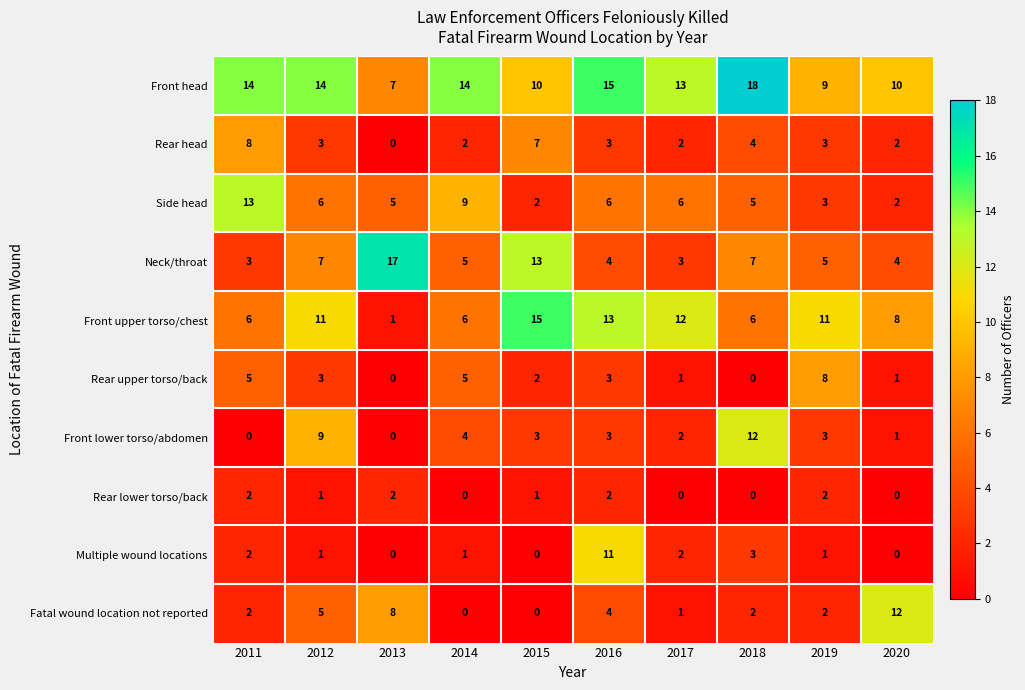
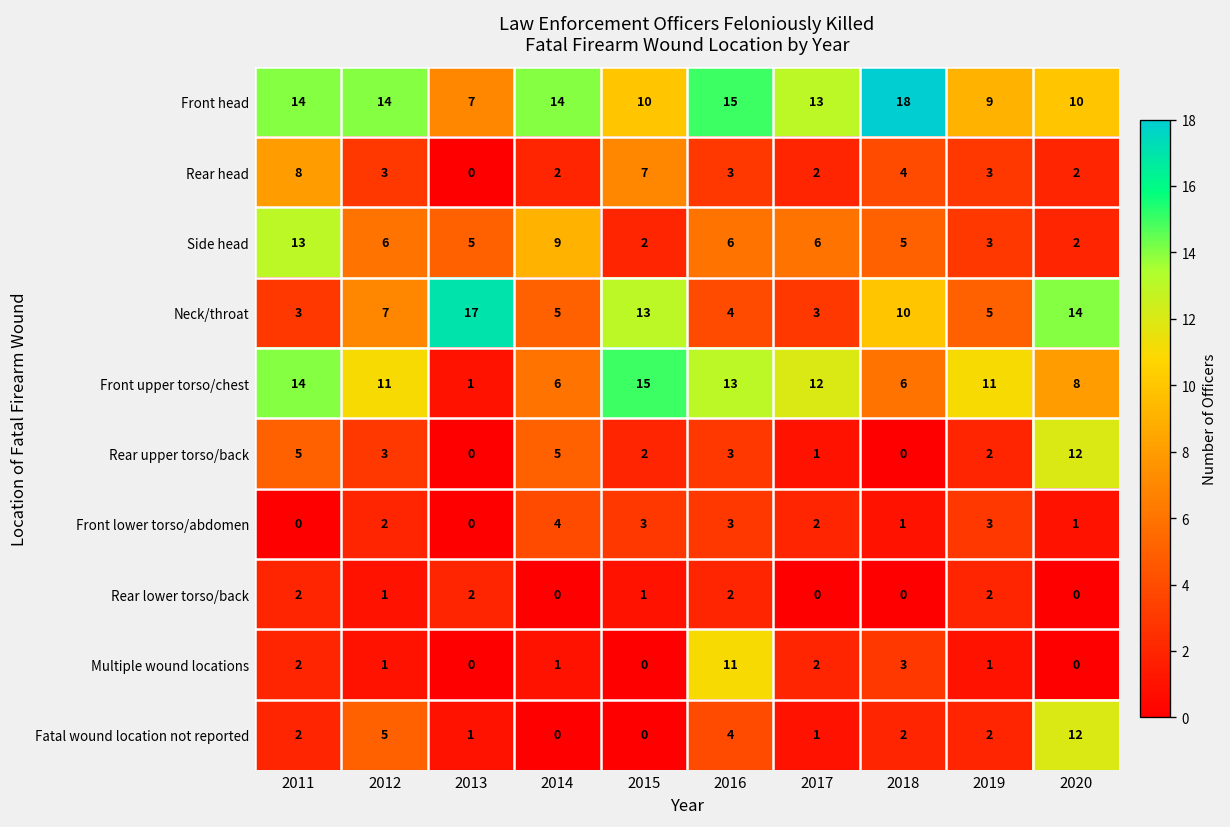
  {
    "Front head": {
      "2011": 14,
      "2012": 14,
      "2013": 7,
      "2014": 14,
      "2015": 10,
      "2016": 15,
      "2017": 13,
      "2018": 18,
      "2019": 9,
      "2020": 10
    },
    "Rear head": {
      "2011": 8,
      "2012": 3,
      "2013": 0,
      "2014": 2,
      "2015": 7,
      "2016": 3,
      "2017": 2,
      "2018": 4,
      "2019": 3,
      "2020": 2
    },
    "Side head": {
      "2011": 13,
      "2012": 6,
      "2013": 5,
      "2014": 9,
      "2015": 2,
      "2016": 6,
      "2017": 6,
      "2018": 5,
      "2019": 3,
      "2020": 2
    },
    "Neck/throat": {
      "2011": 3,
      "2012": 7,
      "2013": 17,
      "2014": 5,
      "2015": 13,
      "2016": 4,
      "2017": 3,
-     "2018": 7,
+     "2018": 10,
      "2019": 5,
-     "2020": 4
+     "2020": 14
    },
    "Front upper torso/chest": {
-     "2011": 6,
+     "2011": 14,
      "2012": 11,
      "2013": 1,
      "2014": 6,
      "2015": 15,
      "2016": 13,
      "2017": 12,
      "2018": 6,
      "2019": 11,
      "2020": 8
    },
    "Rear upper torso/back": {
      "2011": 5,
      "2012": 3,
      "2013": 0,
      "2014": 5,
      "2015": 2,
      "2016": 3,
      "2017": 1,
      "2018": 0,
-     "2019": 8,
-     "2020": 1
+     "2019": 2,
+     "2020": 12
    },
    "Front lower torso/abdomen": {
      "2011": 0,
-     "2012": 9,
+     "2012": 2,
      "2013": 0,
      "2014": 4,
      "2015": 3,
      "2016": 3,
      "2017": 2,
-     "2018": 12,
+     "2018": 1,
      "2019": 3,
      "2020": 1
    },
    "Rear lower torso/back": {
      "2011": 2,
      "2012": 1,
      "2013": 2,
      "2014": 0,
      "2015": 1,
      "2016": 2,
      "2017": 0,
      "2018": 0,
      "2019": 2,
      "2020": 0
    },
    "Multiple wound locations": {
      "2011": 2,
      "2012": 1,
      "2013": 0,
      "2014": 1,
      "2015": 0,
      "2016": 11,
      "2017": 2,
      "2018": 3,
      "2019": 1,
      "2020": 0
    },
    "Fatal wound location not reported": {
      "2011": 2,
      "2012": 5,
-     "2013": 8,
+     "2013": 1,
      "2014": 0,
      "2015": 0,
      "2016": 4,
      "2017": 1,
      "2018": 2,
      "2019": 2,
      "2020": 12
    }
  }
